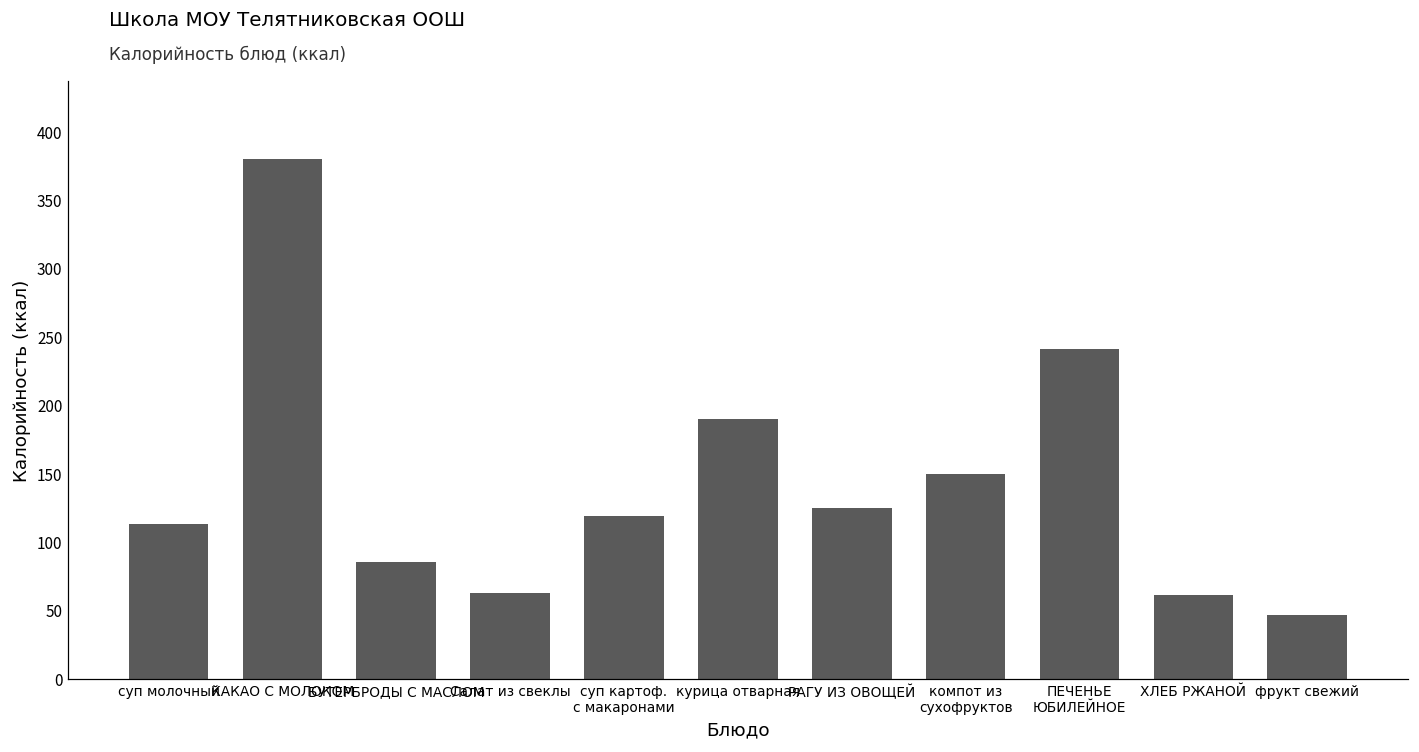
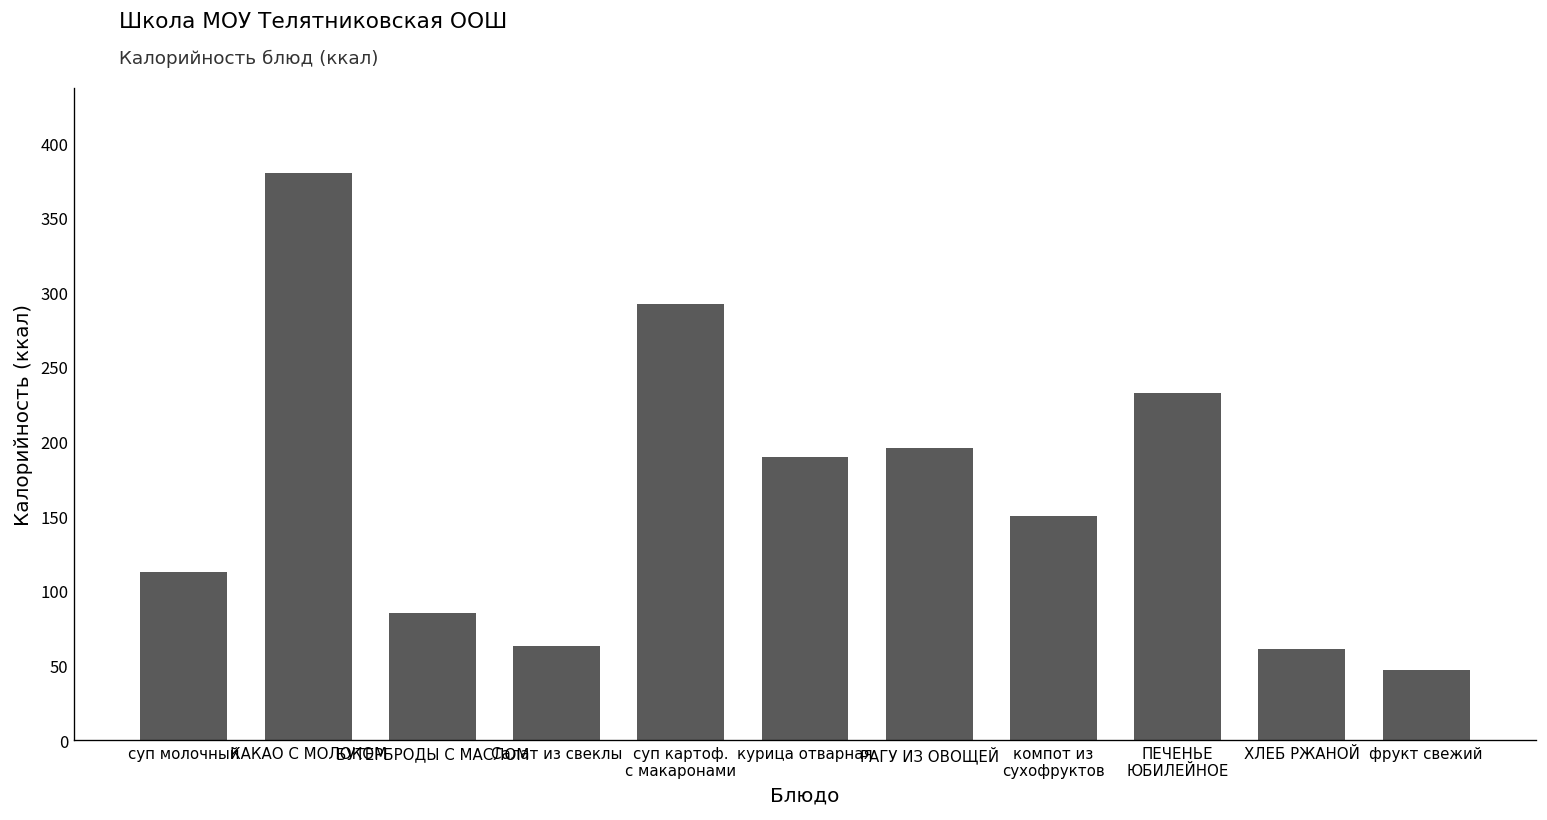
  {
    "суп молочный": 113,
-   "суп картоф. с макаронами": 119,
+   "суп картоф. с макаронами": 292,
    "курица отварная": 190,
-   "РАГУ ИЗ ОВОЩЕЙ": 125,
+   "РАГУ ИЗ ОВОЩЕЙ": 196,
    "компот из сухофруктов": 150,
-   "ПЕЧЕНЬЕ ЮБИЛЕЙНОЕ": 241,
+   "ПЕЧЕНЬЕ ЮБИЛЕЙНОЕ": 233,
    "ХЛЕБ РЖАНОЙ": 61,
    "фрукт свежий": 47
  }
